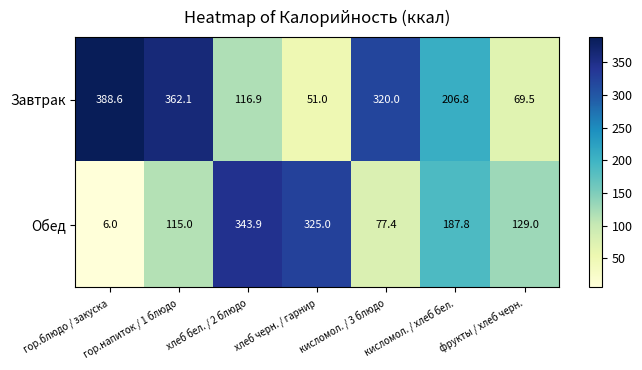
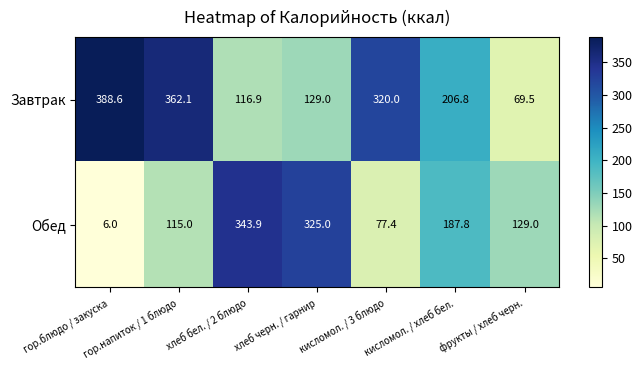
  {
    "Завтрак": {
      "гор.блюдо / закуска": 388.6,
      "гор.напиток / 1 блюдо": 362.1,
      "хлеб бел. / 2 блюдо": 116.9,
-     "хлеб черн. / гарнир": 51.0,
+     "хлеб черн. / гарнир": 129.0,
      "кисломол. / 3 блюдо": 320.0,
      "кисломол. / хлеб бел.": 206.8,
      "фрукты / хлеб черн.": 69.5
    },
    "Обед": {
      "гор.блюдо / закуска": 6.0,
      "гор.напиток / 1 блюдо": 115.0,
      "хлеб бел. / 2 блюдо": 343.9,
      "хлеб черн. / гарнир": 325.0,
      "кисломол. / 3 блюдо": 77.4,
      "кисломол. / хлеб бел.": 187.8,
      "фрукты / хлеб черн.": 129.0
    }
  }
